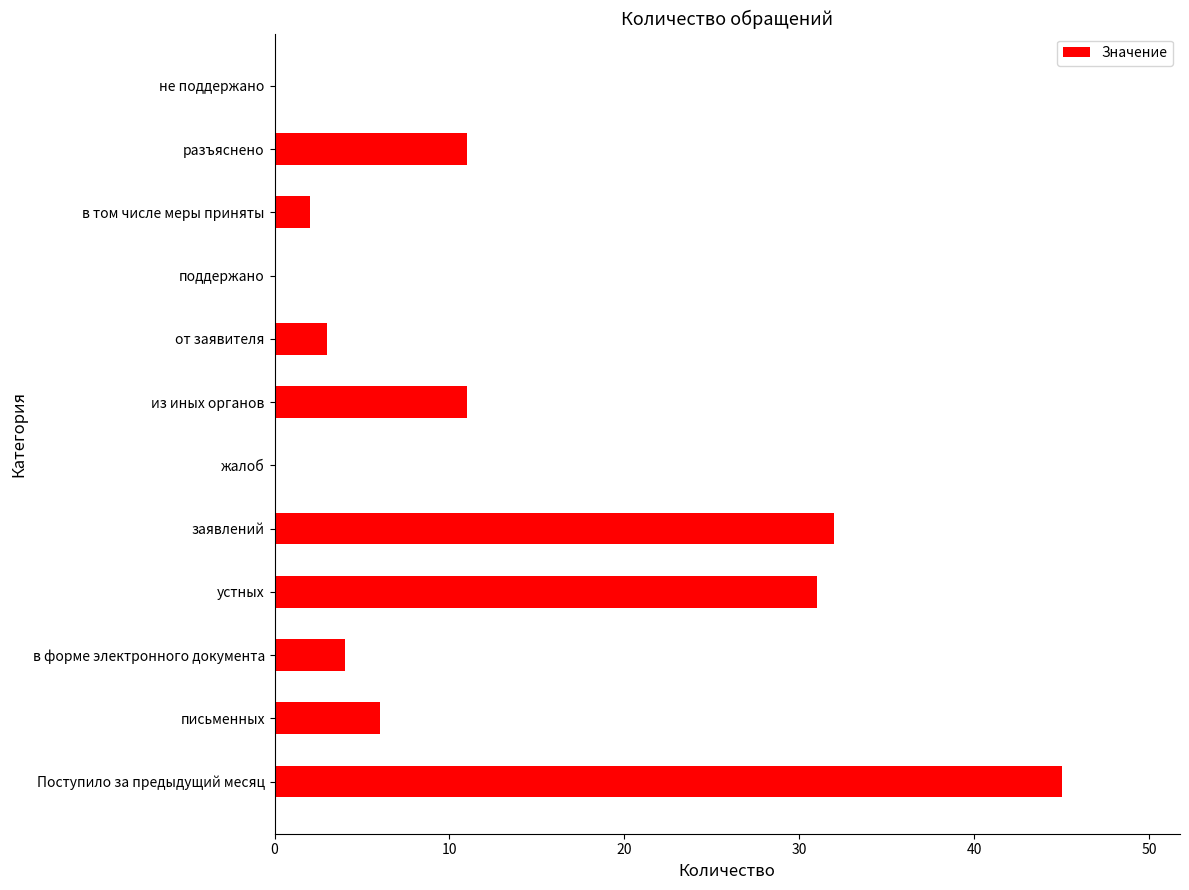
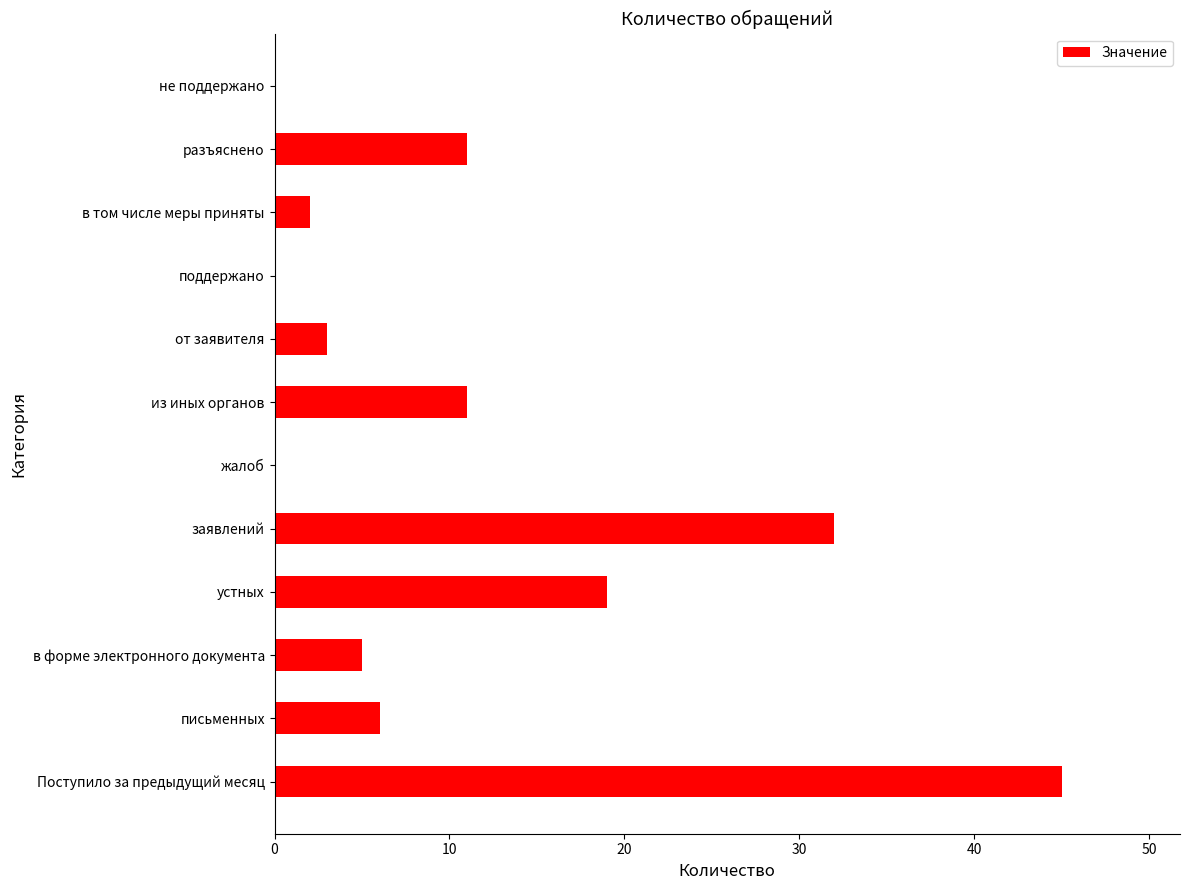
  {
    "не поддержано": 0,
    "разъяснено": 11,
    "в том числе меры приняты": 2,
    "поддержано": 0,
    "от заявителя": 3,
    "из иных органов": 11,
    "жалоб": 0,
    "заявлений": 32,
-   "устных": 31,
-   "в форме электронного документа": 4,
+   "устных": 19,
+   "в форме электронного документа": 5,
    "письменных": 6,
    "Поступило за предыдущий месяц": 45
  }
